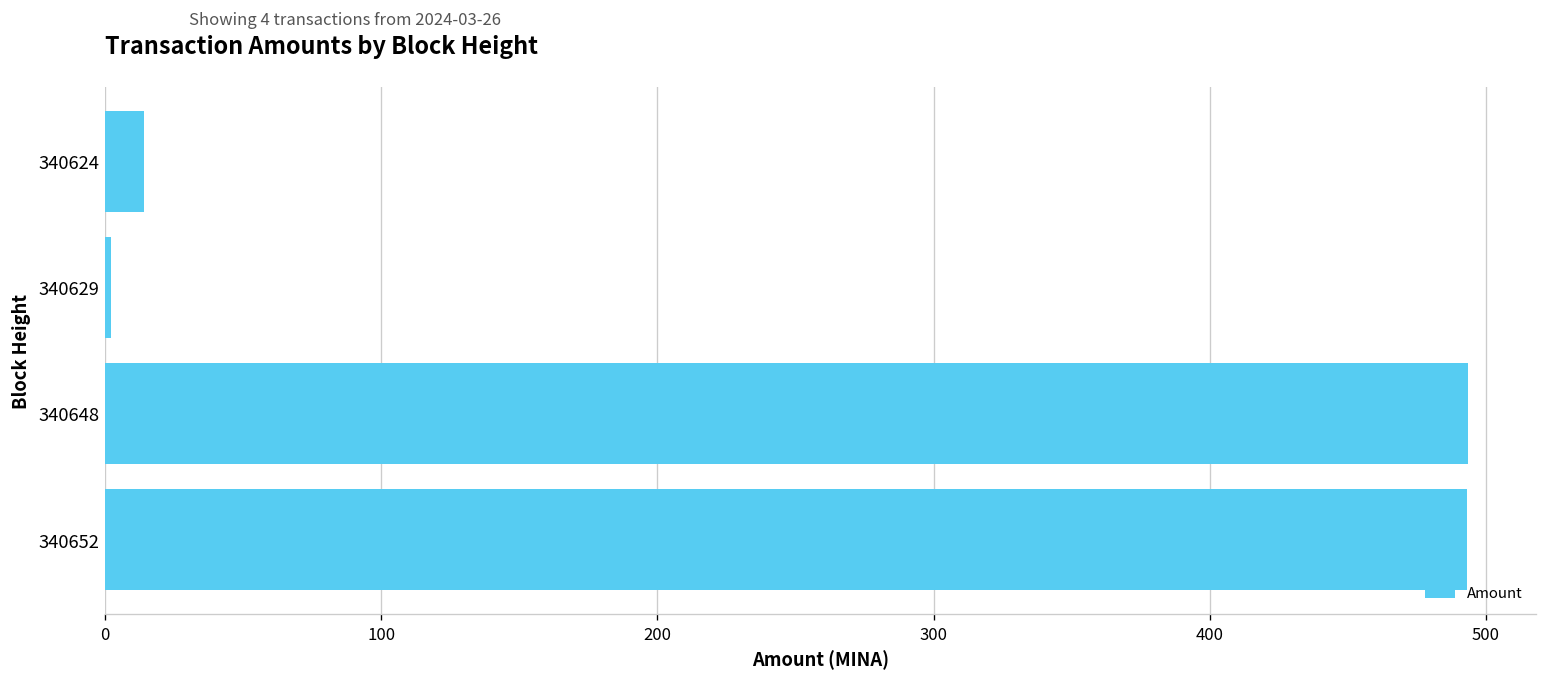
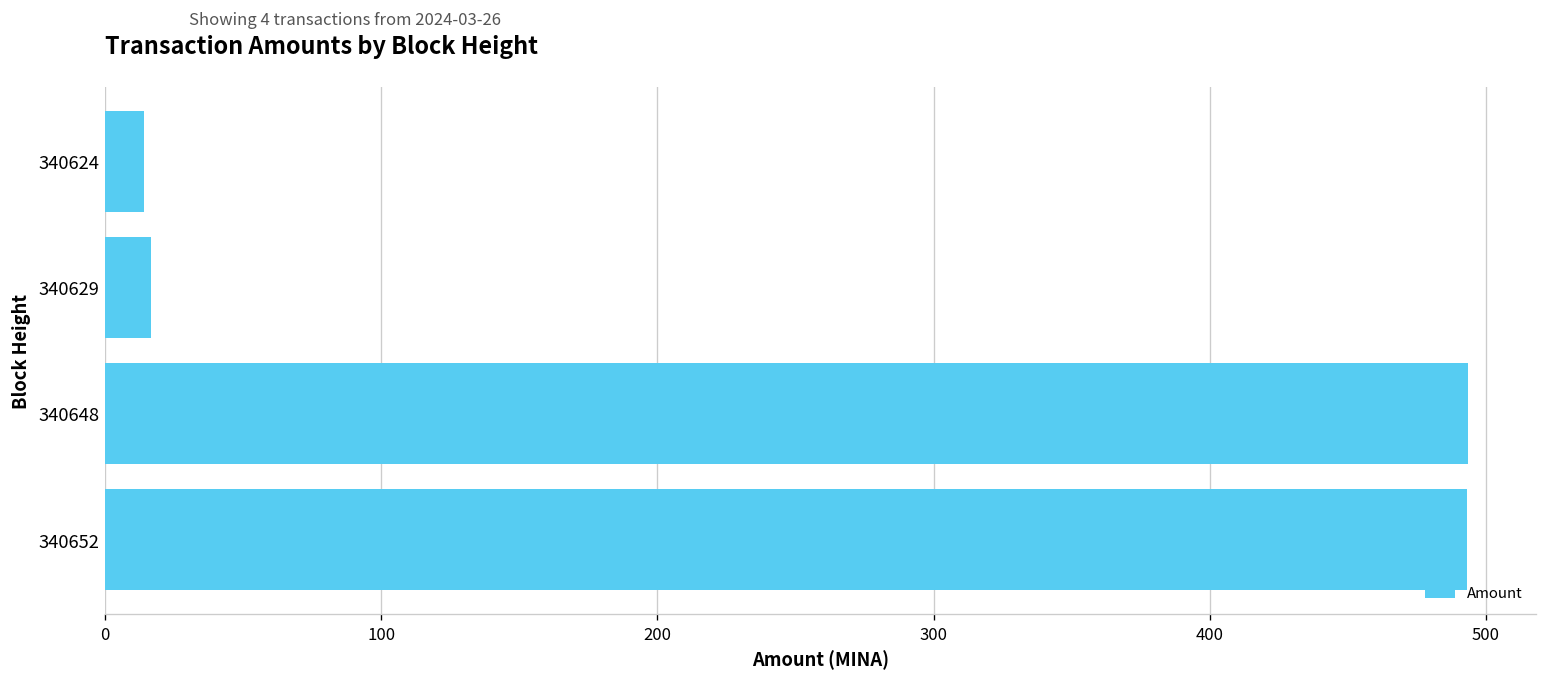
  {
    "340624": 14,
-   "340629": 2,
+   "340629": 17,
    "340648": 494,
    "340652": 493
  }
